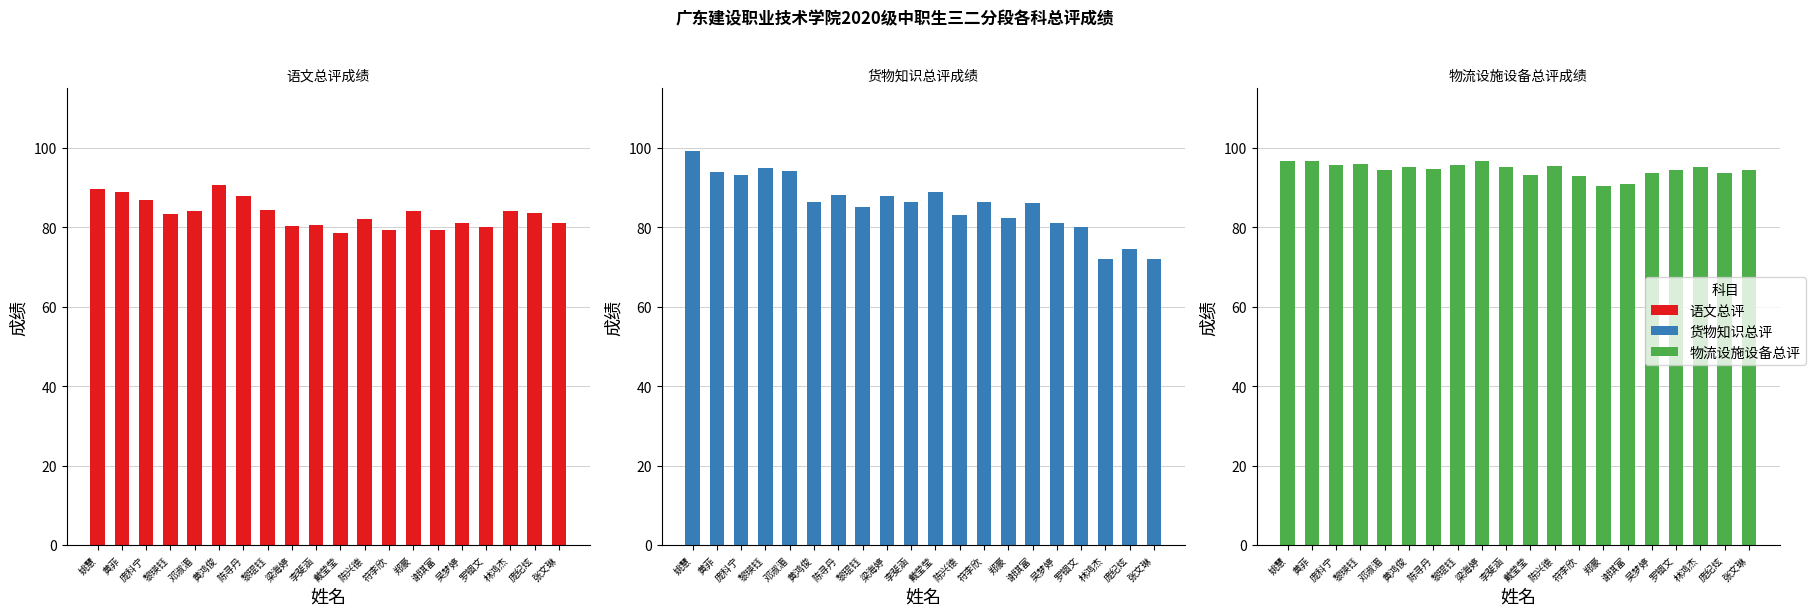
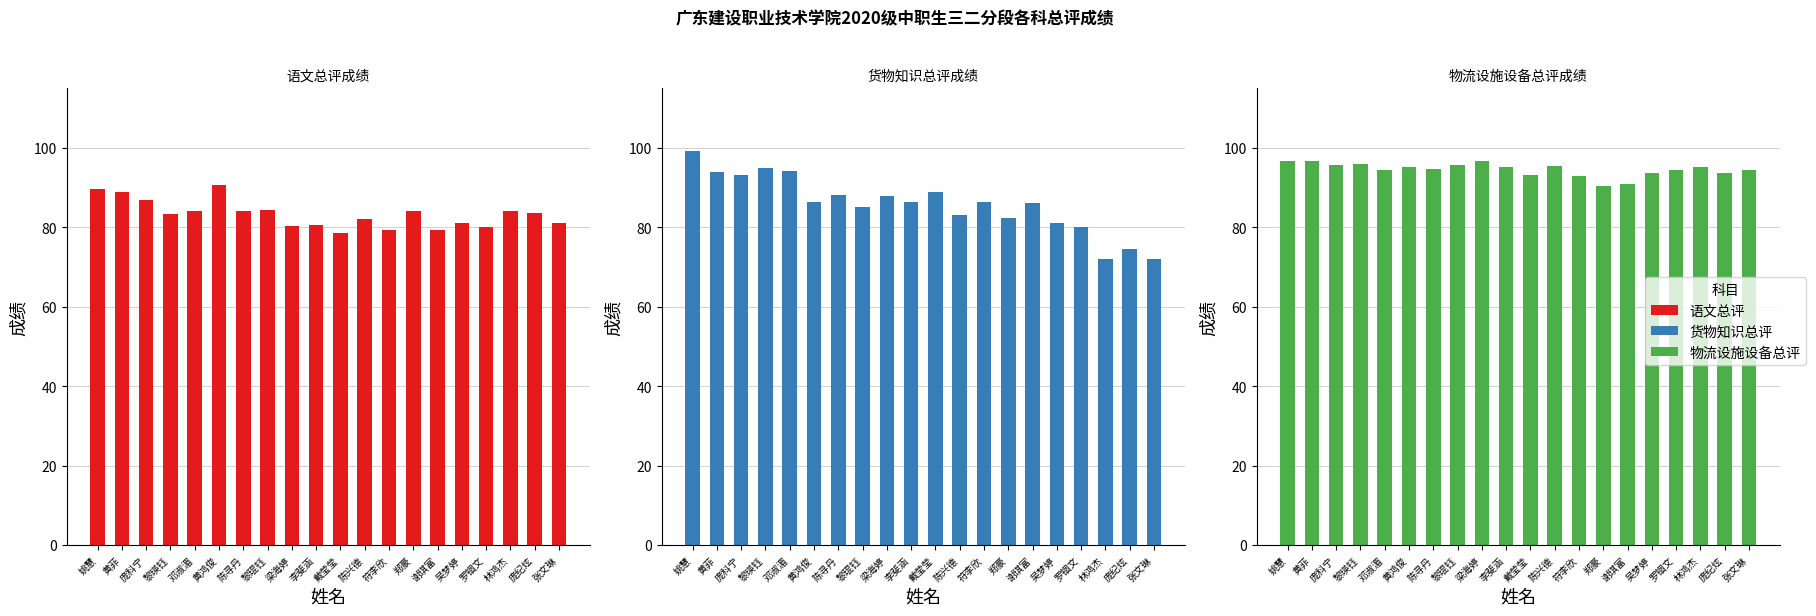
  {
    "语文总评成绩": {
      "姚慧": 90,
      "黄菲": 89,
      "庞科宁": 87,
      "黎瑛钰": 83,
      "邓淑湄": 84,
      "黄鸿俊": 91,
-     "陈寻丹": 88,
+     "陈寻丹": 84,
      "黎琨钰": 84,
      "梁海婷": 80,
      "李斐涵": 81,
      "戴莹莹": 79,
      "陈兴德": 82,
      "符李欣": 79,
      "郑豪": 84,
      "谢琪富": 79,
      "吴梦婷": 81,
      "罗锢文": 80,
      "林鸿杰": 84,
      "庞纪炫": 84,
      "张文琳": 81
    },
    "货物知识总评成绩": {
      "姚慧": 99,
      "黄菲": 94,
      "庞科宁": 93,
      "黎瑛钰": 95,
      "邓淑湄": 94,
      "黄鸿俊": 86,
      "陈寻丹": 88,
      "黎琨钰": 85,
      "梁海婷": 88,
      "李斐涵": 86,
      "戴莹莹": 89,
      "陈兴德": 83,
      "符李欣": 86,
      "郑豪": 82,
      "谢琪富": 86,
      "吴梦婷": 81,
      "罗锢文": 80,
      "林鸿杰": 72,
      "庞纪炫": 75,
      "张文琳": 72
    },
    "物流设施设备总评成绩": {
      "姚慧": 97,
      "黄菲": 97,
      "庞科宁": 96,
      "黎瑛钰": 96,
      "邓淑湄": 94,
      "黄鸿俊": 95,
      "陈寻丹": 95,
      "黎琨钰": 96,
      "梁海婷": 97,
      "李斐涵": 95,
      "戴莹莹": 93,
      "陈兴德": 96,
      "符李欣": 93,
      "郑豪": 90,
      "谢琪富": 91,
      "吴梦婷": 94,
      "罗锢文": 94,
      "林鸿杰": 95,
      "庞纪炫": 94,
      "张文琳": 94
    }
  }
